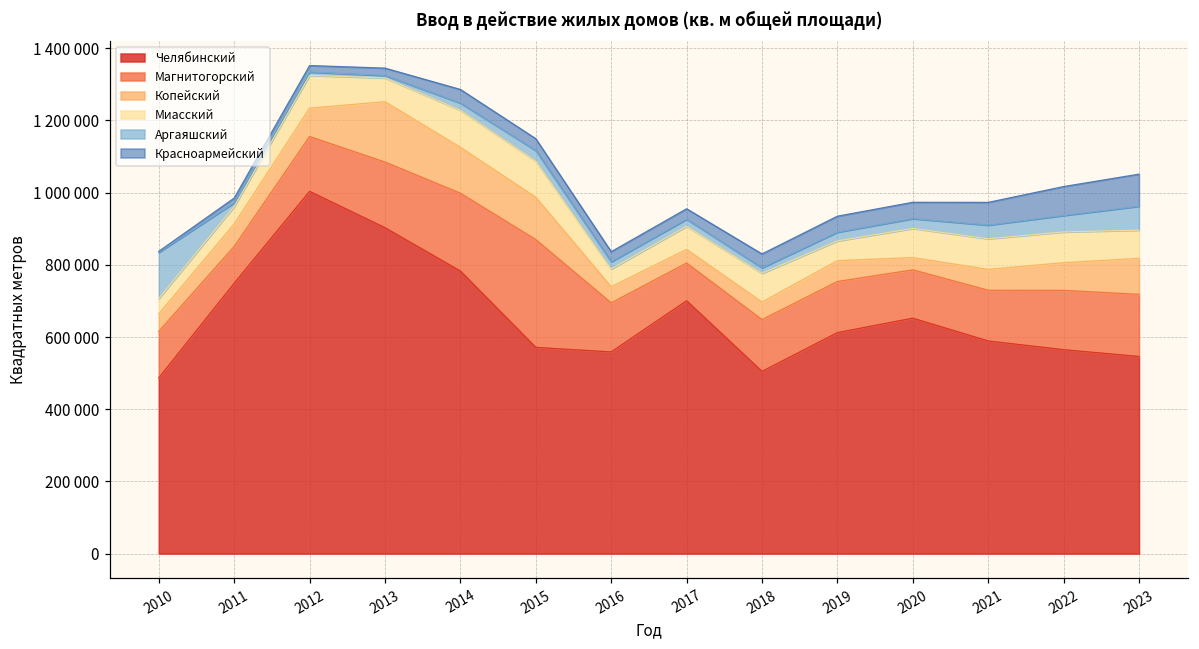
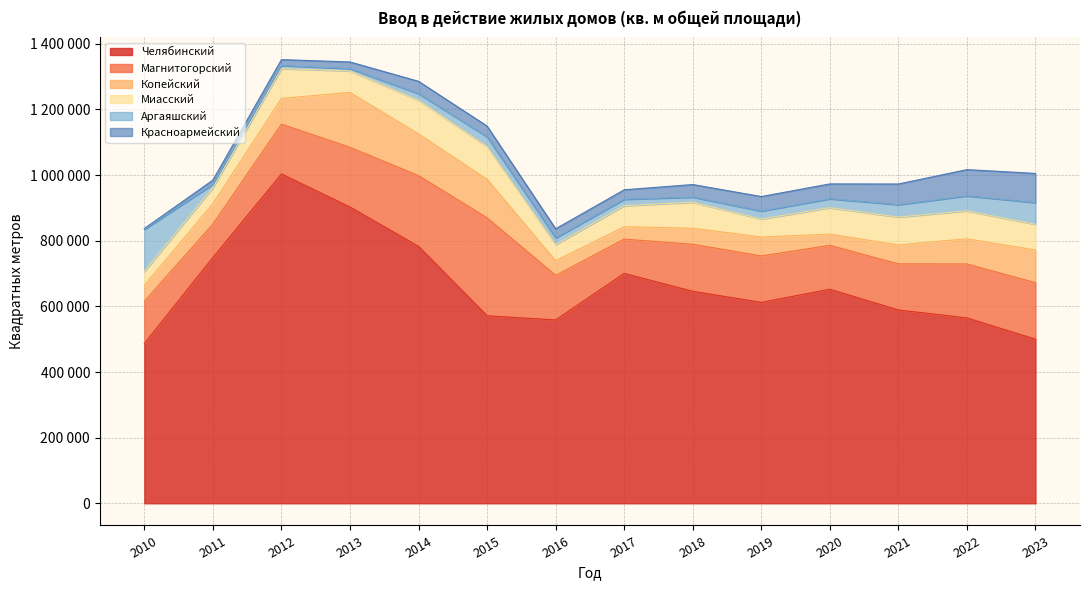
  {
    "Челябинский": {
      "2010": 490000,
      "2011": 750000,
      "2012": 1000000,
      "2013": 900000,
      "2014": 780000,
      "2015": 570000,
      "2016": 560000,
      "2017": 700000,
-     "2018": 500000,
+     "2018": 650000,
      "2019": 610000,
      "2020": 650000,
      "2021": 590000,
      "2022": 560000,
-     "2023": 550000
+     "2023": 500000
    },
    "Магнитогорский": {
      "2010": 130000,
      "2011": 100000,
      "2012": 150000,
      "2013": 180000,
      "2014": 220000,
      "2015": 300000,
      "2016": 140000,
      "2017": 100000,
      "2018": 140000,
      "2019": 140000,
      "2020": 130000,
      "2021": 140000,
      "2022": 160000,
      "2023": 170000
    },
    "Копейский": {
      "2010": 50000,
      "2011": 60000,
      "2012": 80000,
      "2013": 170000,
      "2014": 130000,
      "2015": 120000,
      "2016": 40000,
      "2017": 40000,
      "2018": 50000,
      "2019": 60000,
      "2020": 30000,
      "2021": 60000,
      "2022": 80000,
      "2023": 100000
    },
    "Миасский": {
      "2010": 40000,
      "2011": 50000,
      "2012": 90000,
      "2014": 100000,
      "2015": 100000,
      "2016": 50000,
      "2017": 60000,
      "2018": 80000,
      "2019": 50000,
      "2020": 80000,
      "2021": 80000,
      "2022": 90000,
      "2023": 80000
    },
    "Аргаяшский": {
      "2011": 10000,
      "2012": 10000,
      "2014": 20000,
      "2015": 30000,
      "2016": 20000,
      "2017": 20000,
      "2018": 20000,
      "2019": 20000,
      "2020": 30000,
      "2021": 40000,
      "2022": 50000,
      "2023": 70000
    },
    "Красноармейский": {
      "2011": 10000,
      "2012": 20000,
      "2013": 20000,
      "2014": 40000,
      "2015": 30000,
      "2016": 30000,
      "2017": 30000,
      "2018": 40000,
      "2019": 40000,
      "2020": 50000,
      "2021": 60000,
      "2022": 80000,
      "2023": 90000
    }
  }
